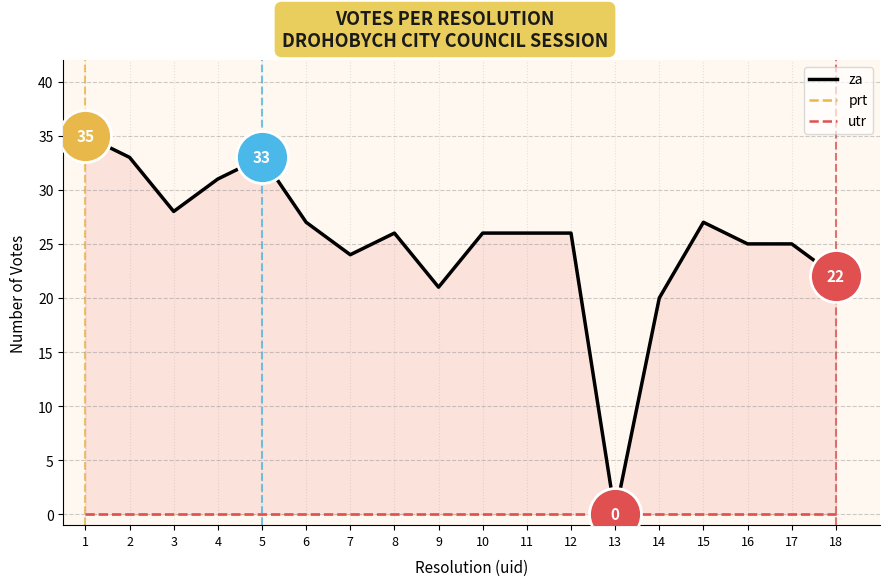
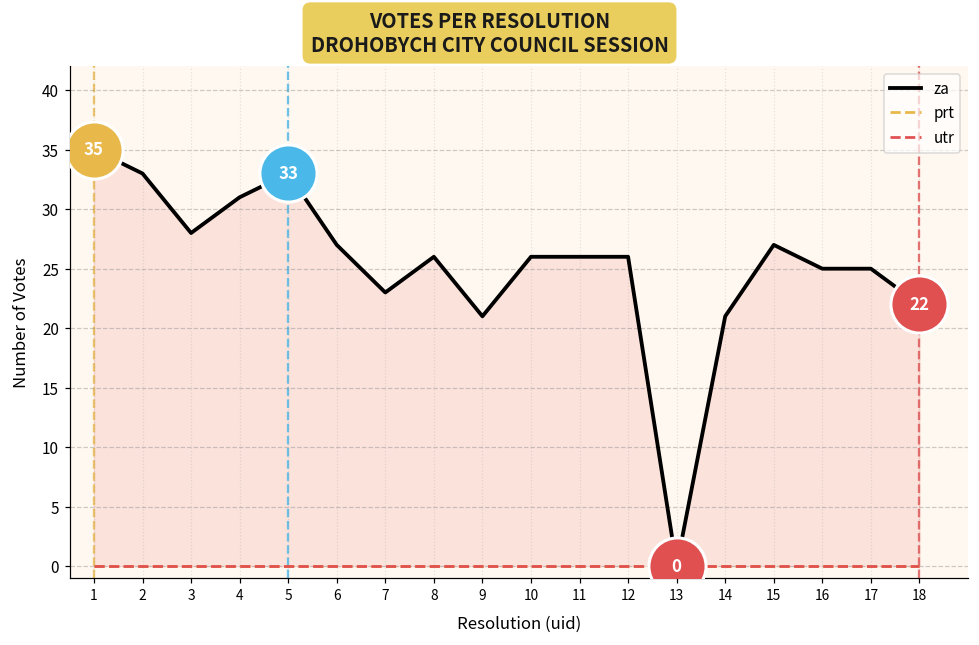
  {
    "za": {
      "2": 33,
      "3": 28,
      "4": 31,
      "6": 27,
-     "7": 24,
+     "7": 23,
      "8": 26,
      "9": 21,
      "10": 26,
      "11": 26,
      "12": 26,
-     "14": 20,
+     "14": 21,
      "15": 27,
      "16": 25,
      "17": 25
    }
  }
